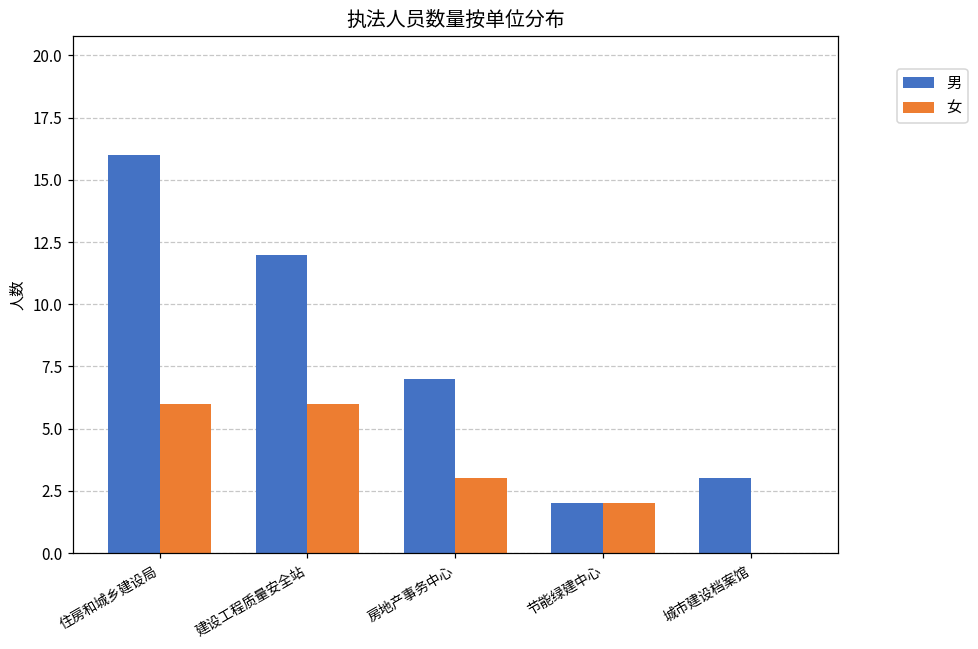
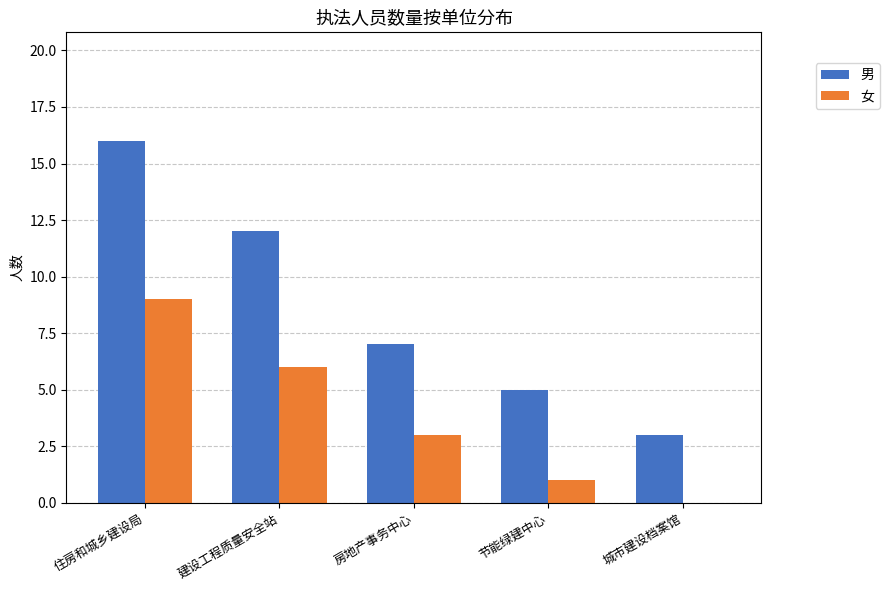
  {
    "男": {
      "住房和城乡建设局": 16,
      "建设工程质量安全站": 12,
      "房地产事务中心": 7,
-     "节能绿建中心": 2,
+     "节能绿建中心": 5,
      "城市建设档案馆": 3
    },
    "女": {
-     "住房和城乡建设局": 6,
+     "住房和城乡建设局": 9,
      "建设工程质量安全站": 6,
      "房地产事务中心": 3,
-     "节能绿建中心": 2,
+     "节能绿建中心": 1,
      "城市建设档案馆": 0
    }
  }
